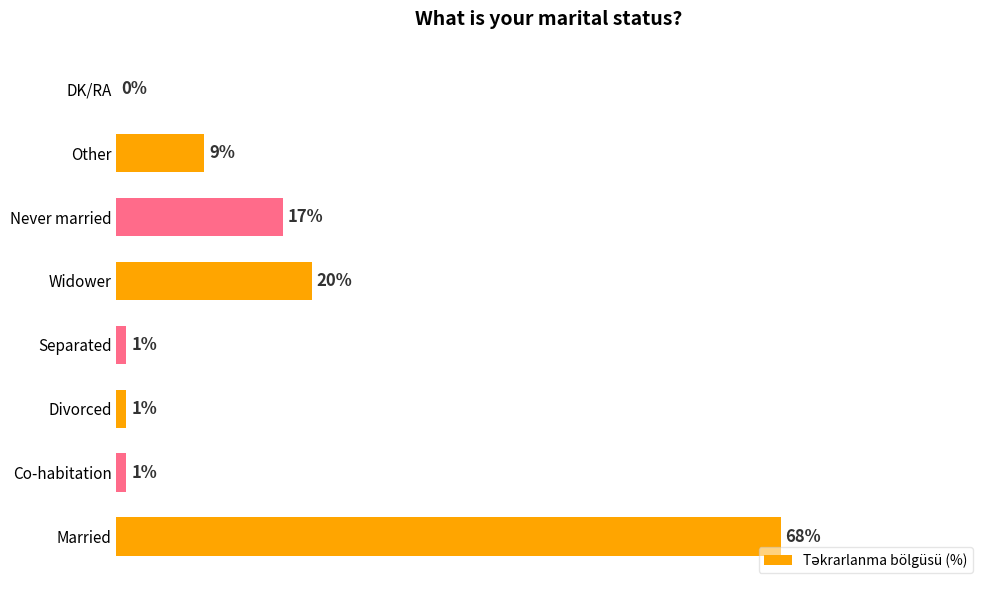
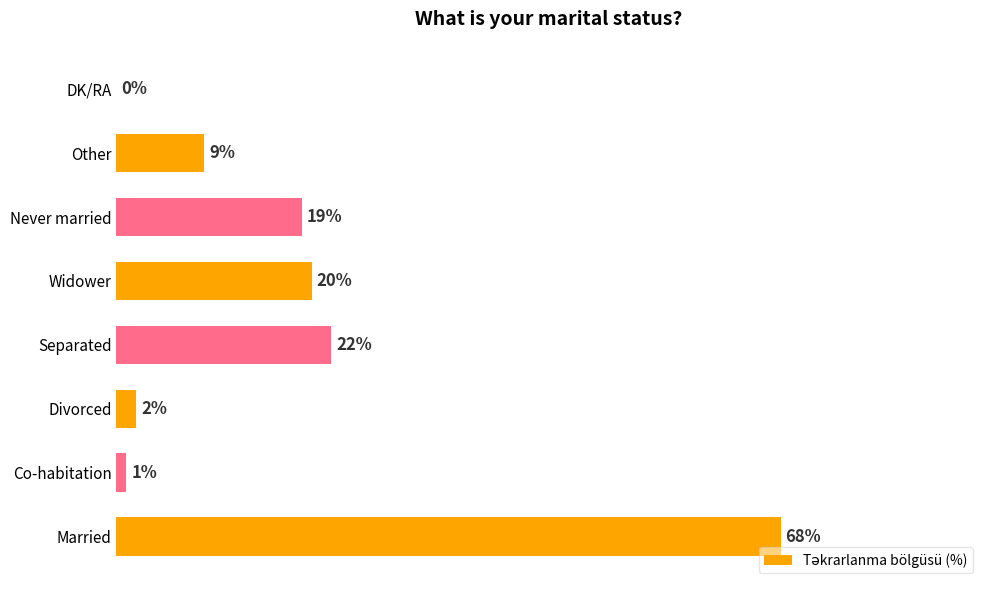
  {
    "DK/RA": "0%",
    "Other": "9%",
-   "Never married": "17%",
+   "Never married": "19%",
    "Widower": "20%",
-   "Separated": "1%",
-   "Divorced": "1%",
+   "Separated": "22%",
+   "Divorced": "2%",
    "Co-habitation": "1%",
    "Married": "68%"
  }
